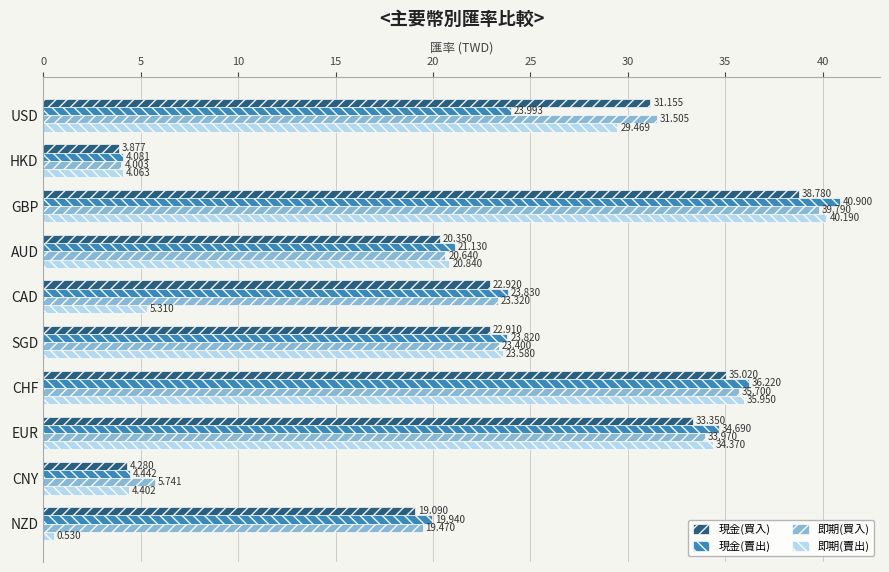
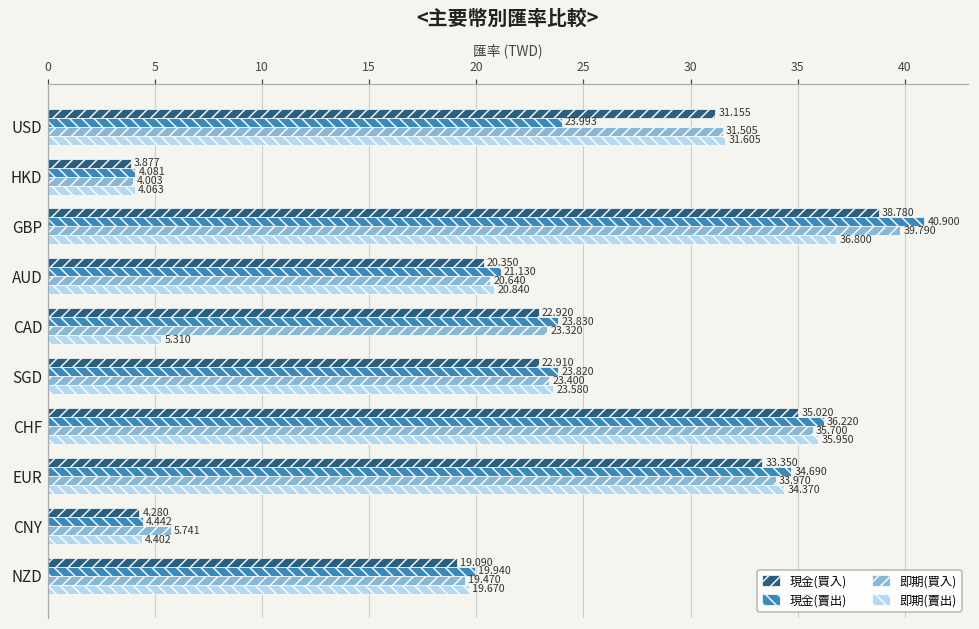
  {
    "現金(買入)": {
      "USD": 31.155,
      "GBP": 38.780,
      "AUD": 20.350,
      "CAD": 22.920,
      "SGD": 22.910,
      "CHF": 35.020,
      "EUR": 33.350,
      "NZD": 19.090
    },
    "現金(賣出)": {
      "USD": 23.993,
      "GBP": 40.900,
      "AUD": 21.130,
      "CAD": 23.830,
      "SGD": 23.820,
      "CHF": 36.220,
      "EUR": 34.690,
      "NZD": 19.940
    },
    "即期(買入)": {
      "GBP": 39.790,
      "CAD": 23.320,
      "EUR": 33.970,
      "CNY": 5.741
    },
    "即期(賣出)": {
-     "USD": 29.469,
-     "GBP": 40.190,
+     "USD": 31.605,
+     "GBP": 36.800,
      "CAD": 5.310,
      "EUR": 34.370,
      "CNY": 4.402,
-     "NZD": 0.530
+     "NZD": 19.670
    }
  }
